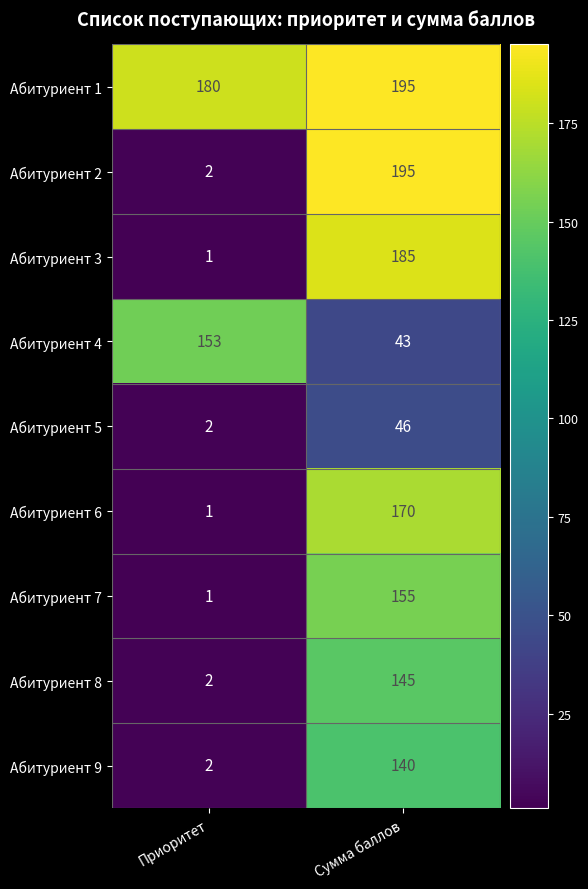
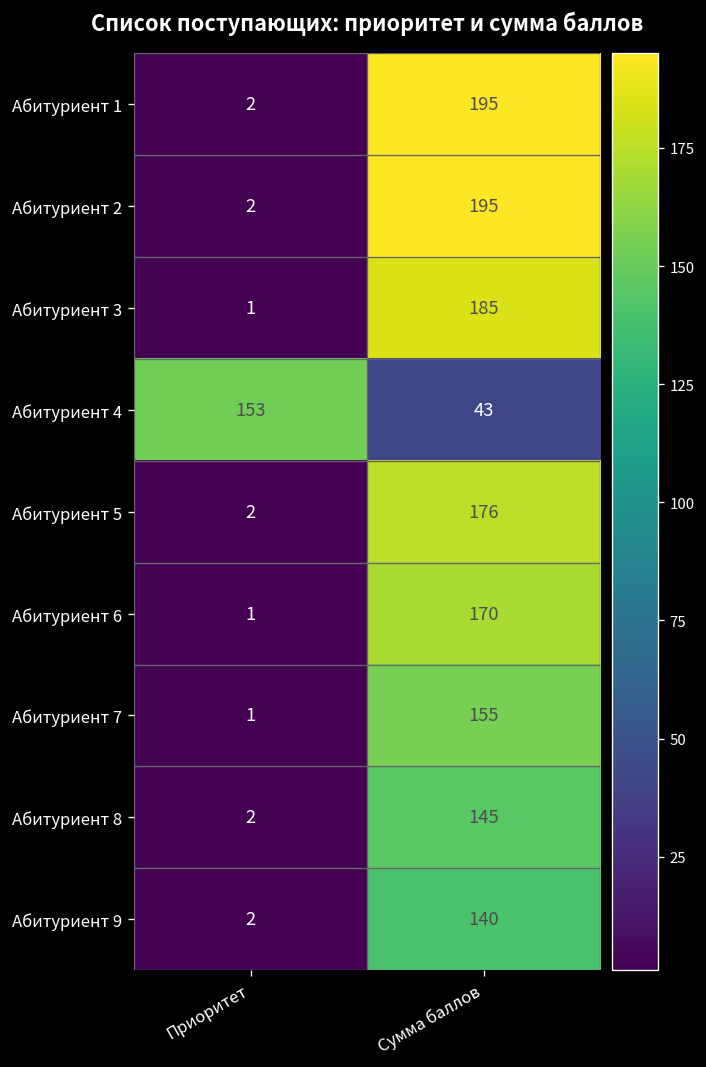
  {
    "Абитуриент 1": {
-     "Приоритет": 180,
+     "Приоритет": 2,
      "Сумма баллов": 195
    },
    "Абитуриент 2": {
      "Приоритет": 2,
      "Сумма баллов": 195
    },
    "Абитуриент 3": {
      "Приоритет": 1,
      "Сумма баллов": 185
    },
    "Абитуриент 4": {
      "Приоритет": 153,
      "Сумма баллов": 43
    },
    "Абитуриент 5": {
      "Приоритет": 2,
-     "Сумма баллов": 46
+     "Сумма баллов": 176
    },
    "Абитуриент 6": {
      "Приоритет": 1,
      "Сумма баллов": 170
    },
    "Абитуриент 7": {
      "Приоритет": 1,
      "Сумма баллов": 155
    },
    "Абитуриент 8": {
      "Приоритет": 2,
      "Сумма баллов": 145
    },
    "Абитуриент 9": {
      "Приоритет": 2,
      "Сумма баллов": 140
    }
  }
